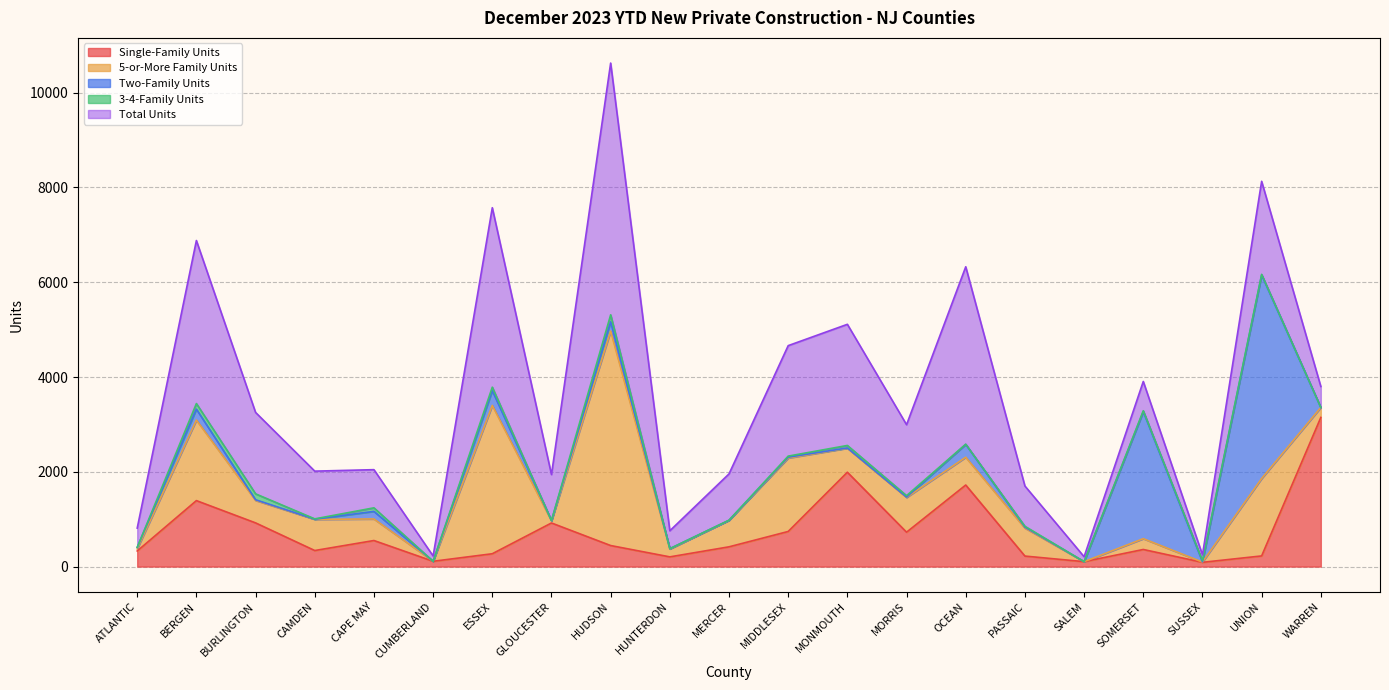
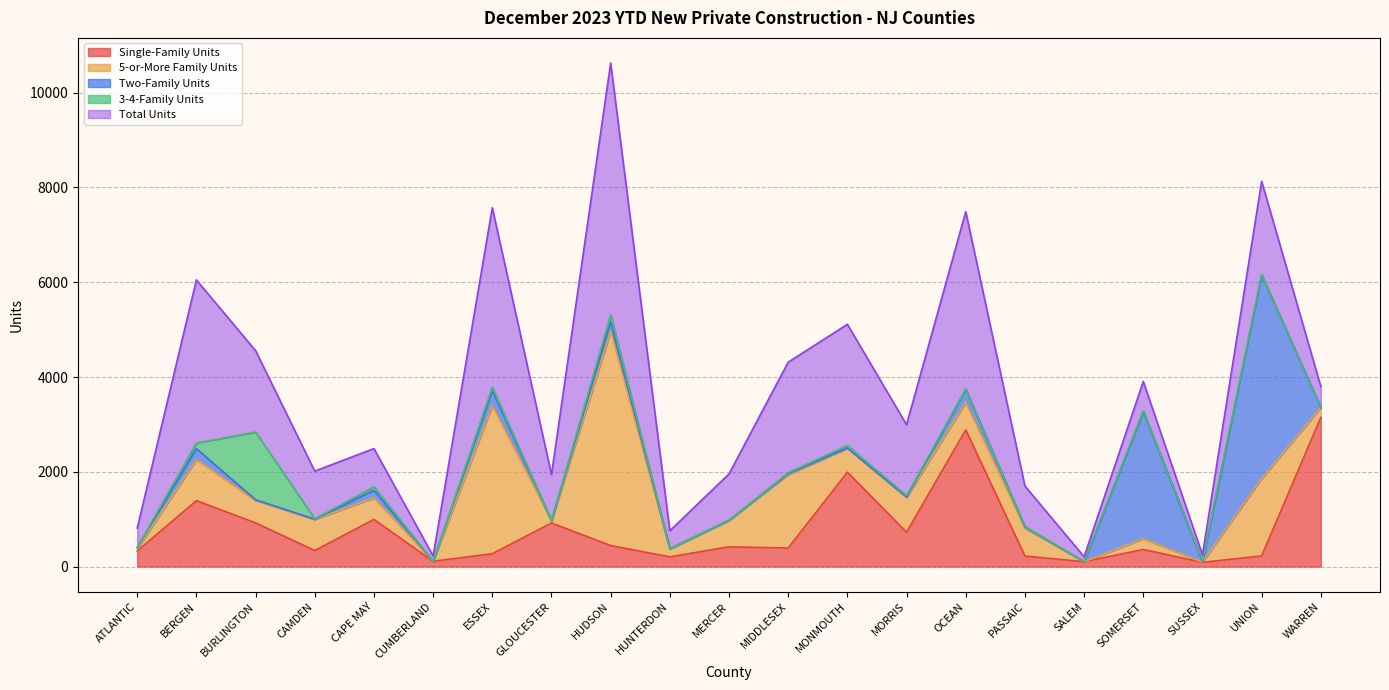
  {
    "Single-Family Units": {
      "BERGEN": 1400,
      "BURLINGTON": 900,
      "CAMDEN": 300,
-     "CAPE MAY": 600,
+     "CAPE MAY": 1000,
      "ESSEX": 300,
      "HUDSON": 400,
      "HUNTERDON": 200,
      "MERCER": 400,
-     "MIDDLESEX": 700,
+     "MIDDLESEX": 400,
      "MONMOUTH": 2000,
      "MORRIS": 700,
-     "OCEAN": 1700,
+     "OCEAN": 2900,
      "PASSAIC": 200,
      "SOMERSET": 400,
      "UNION": 200,
      "WARREN": 3100
    },
    "5-or-More Family Units": {
-     "BERGEN": 1700,
+     "BERGEN": 900,
      "CAPE MAY": 500,
      "ESSEX": 3100,
      "HUDSON": 4500,
      "OCEAN": 600,
      "SOMERSET": 200,
      "UNION": 1600
    },
    "Two-Family Units": {
      "BERGEN": 200,
      "CAPE MAY": 200,
      "ESSEX": 300,
      "HUDSON": 200
    },
    "3-4-Family Units": {
      "BERGEN": 100,
-     "BURLINGTON": 100,
+     "BURLINGTON": 1400,
      "CAPE MAY": 100,
      "ESSEX": 100,
      "HUDSON": 100,
      "MONMOUTH": 100
    },
    "Total Units": {
      "ATLANTIC": 400,
      "BERGEN": 3400,
      "BURLINGTON": 1700,
      "CAMDEN": 1000,
      "CAPE MAY": 800,
      "CUMBERLAND": 100,
      "ESSEX": 3800,
      "GLOUCESTER": 1000,
      "HUDSON": 5300,
      "HUNTERDON": 400,
      "MERCER": 1000,
      "MIDDLESEX": 2300,
      "MONMOUTH": 2600,
      "MORRIS": 1500,
      "OCEAN": 3700,
      "PASSAIC": 900,
      "SALEM": 100,
      "SOMERSET": 600,
      "SUSSEX": 100,
      "UNION": 2000,
      "WARREN": 400
    }
  }
